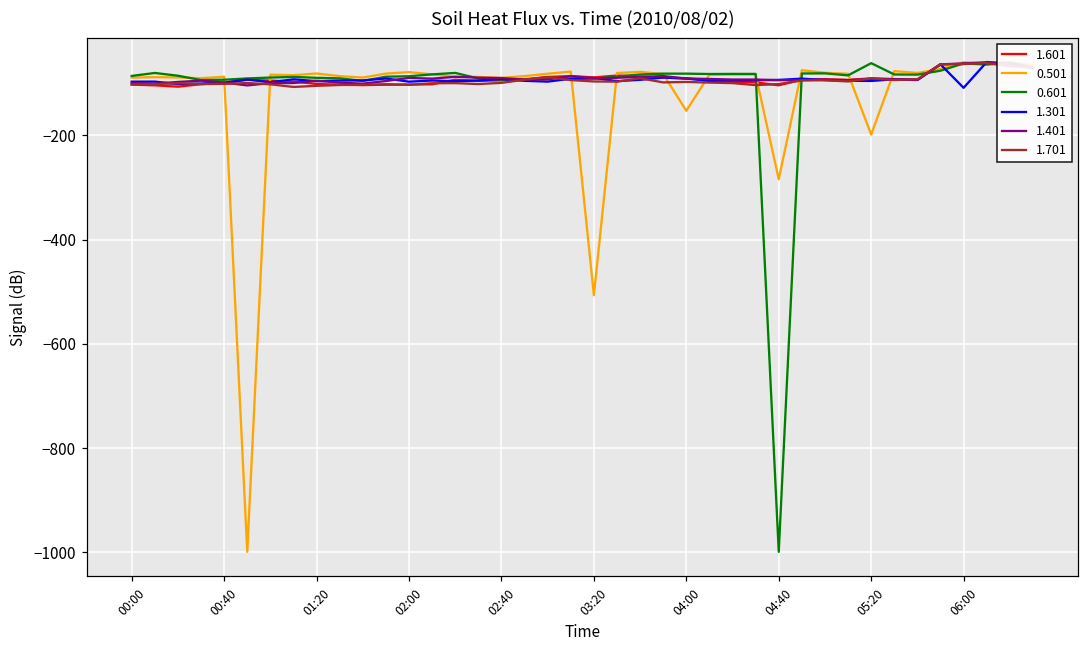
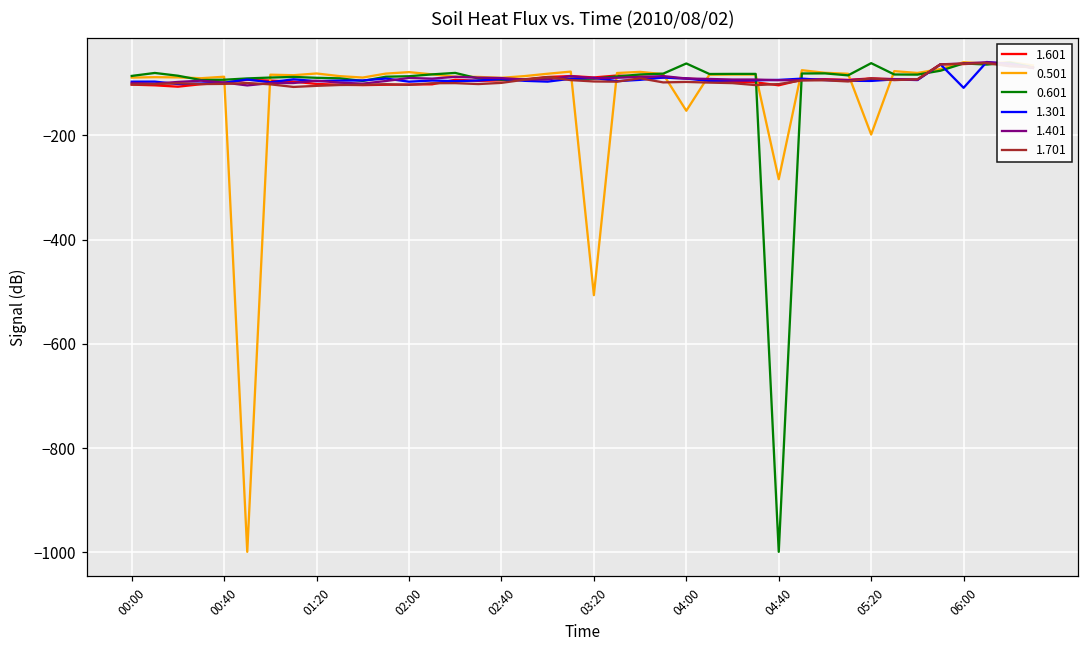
  {
    "0.501": {
      "00:40": -90,
      "01:20": -80,
      "02:00": -80,
      "03:20": -510,
      "04:00": -150,
      "04:40": -280,
      "05:20": -200
    },
    "0.601": {
      "01:20": -90,
-     "04:00": -80,
+     "04:00": -60,
      "04:40": -1000,
      "05:20": -60
    },
    "1.301": {
      "02:00": -100,
      "06:00": -110
    },
    "1.701": {
      "03:20": -100,
      "04:00": -100
    }
  }
